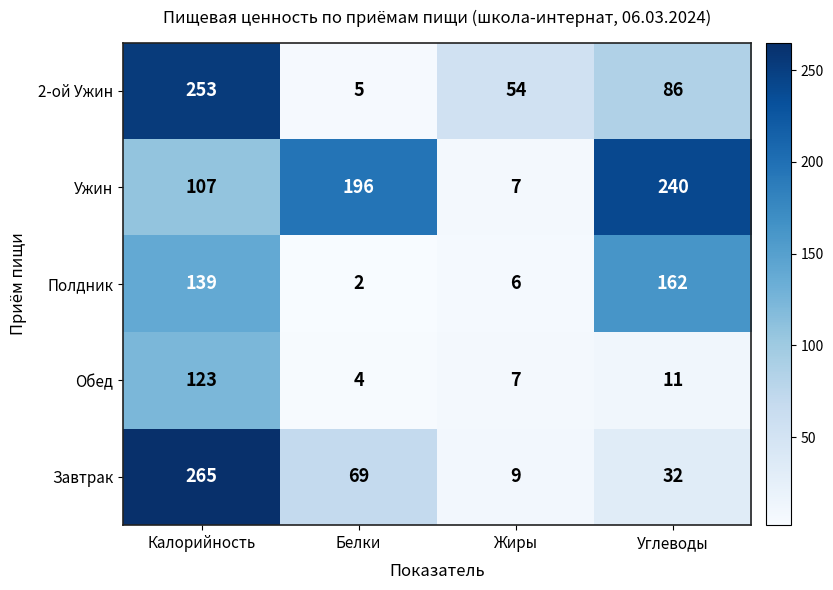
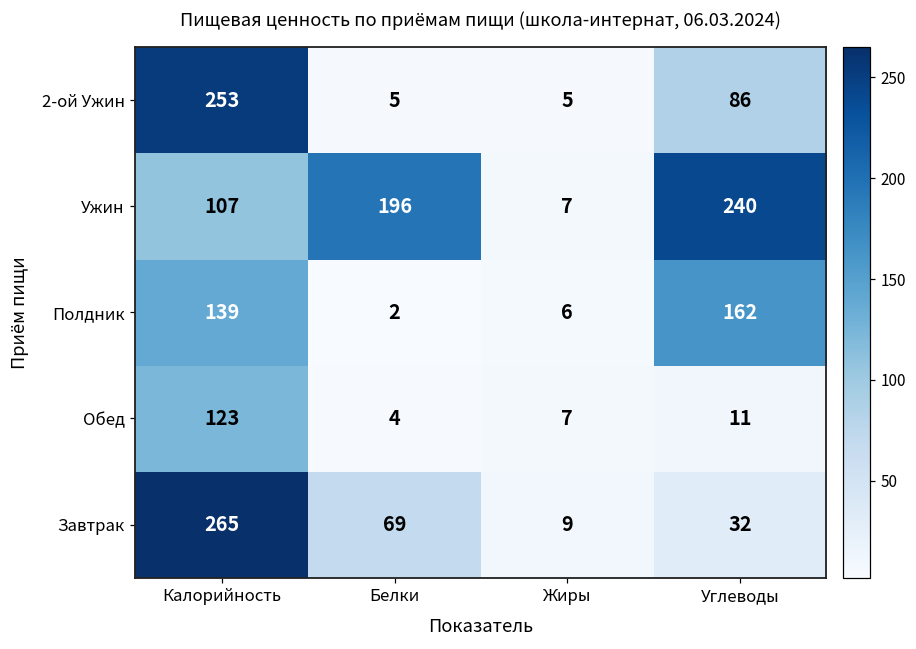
  {
    "2-ой Ужин": {
      "Калорийность": 253,
      "Белки": 5,
-     "Жиры": 54,
+     "Жиры": 5,
      "Углеводы": 86
    },
    "Ужин": {
      "Калорийность": 107,
      "Белки": 196,
      "Жиры": 7,
      "Углеводы": 240
    },
    "Полдник": {
      "Калорийность": 139,
      "Белки": 2,
      "Жиры": 6,
      "Углеводы": 162
    },
    "Обед": {
      "Калорийность": 123,
      "Белки": 4,
      "Жиры": 7,
      "Углеводы": 11
    },
    "Завтрак": {
      "Калорийность": 265,
      "Белки": 69,
      "Жиры": 9,
      "Углеводы": 32
    }
  }
